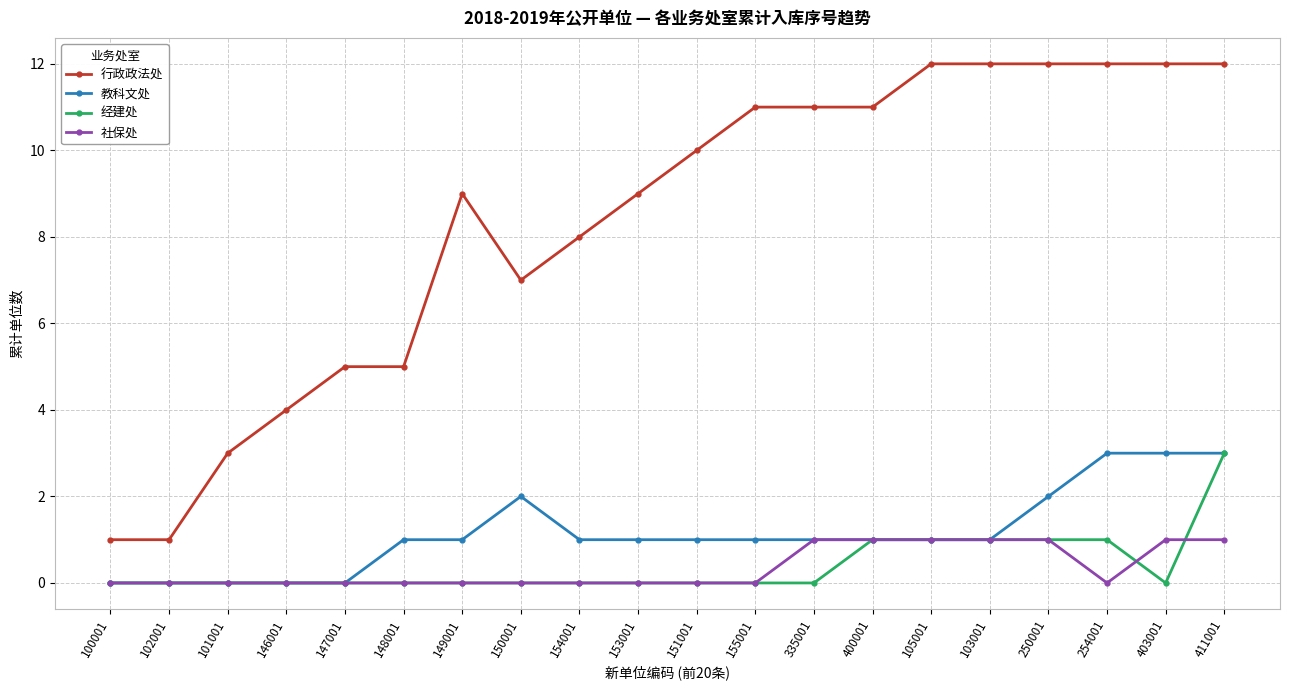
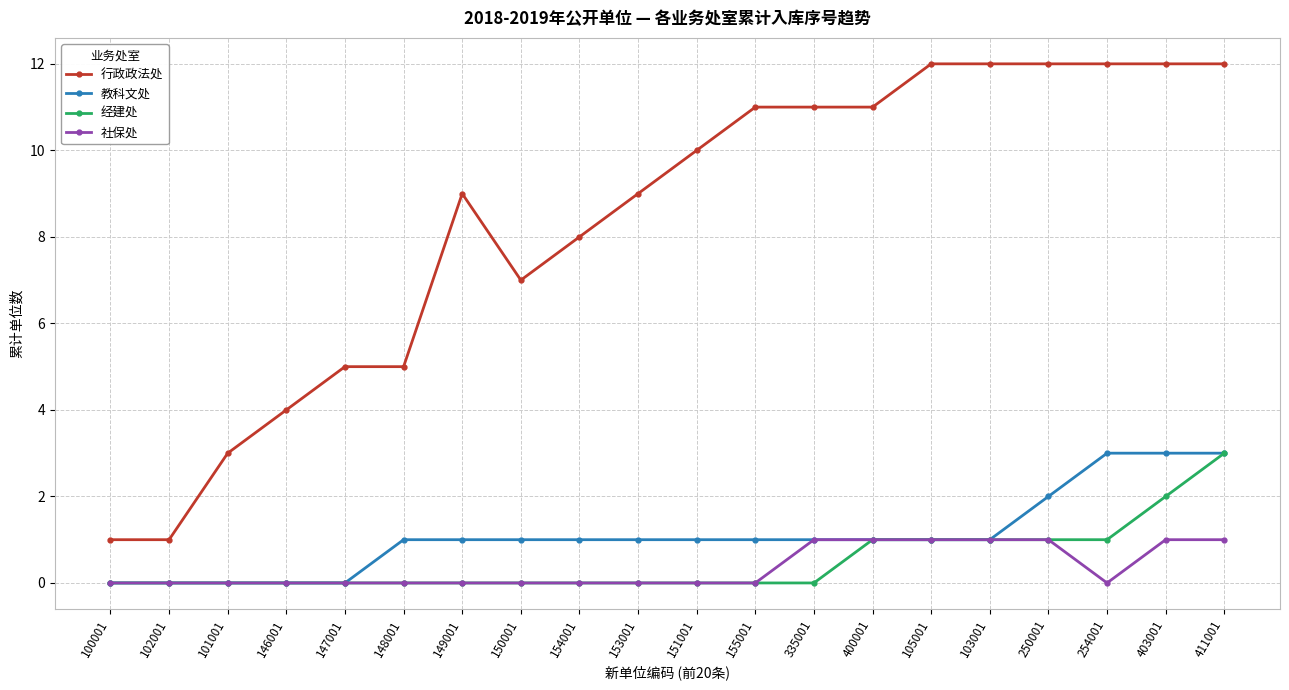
  {
    "行政政法处": {
      "100001": 1,
      "102001": 1,
      "101001": 3,
      "146001": 4,
      "147001": 5,
      "148001": 5,
      "149001": 9,
      "150001": 7,
      "154001": 8,
      "153001": 9,
      "151001": 10,
      "155001": 11,
      "335001": 11,
      "400001": 11,
      "105001": 12,
      "103001": 12,
      "250001": 12,
      "254001": 12,
      "403001": 12,
      "411001": 12
    },
    "教科文处": {
      "148001": 1,
      "149001": 1,
-     "150001": 2,
+     "150001": 1,
      "154001": 1,
      "153001": 1,
      "151001": 1,
      "155001": 1,
      "250001": 2,
      "254001": 3,
      "403001": 3
    },
    "经建处": {
      "335001": 0,
      "254001": 1,
-     "403001": 0
+     "403001": 2
    },
    "社保处": {
      "254001": 0,
      "403001": 1,
      "411001": 1
    }
  }
